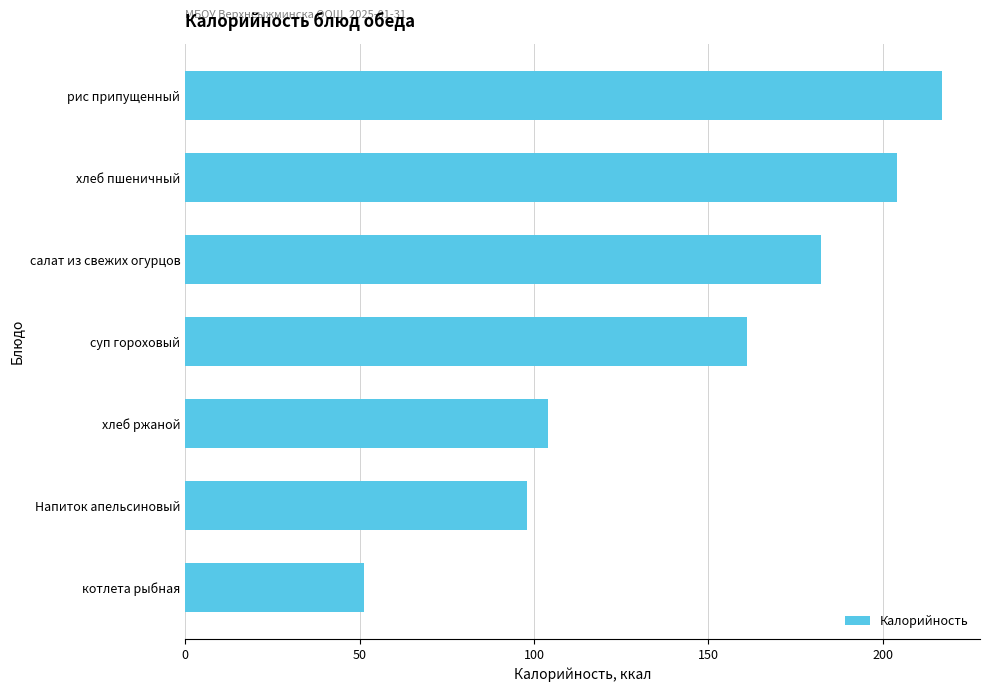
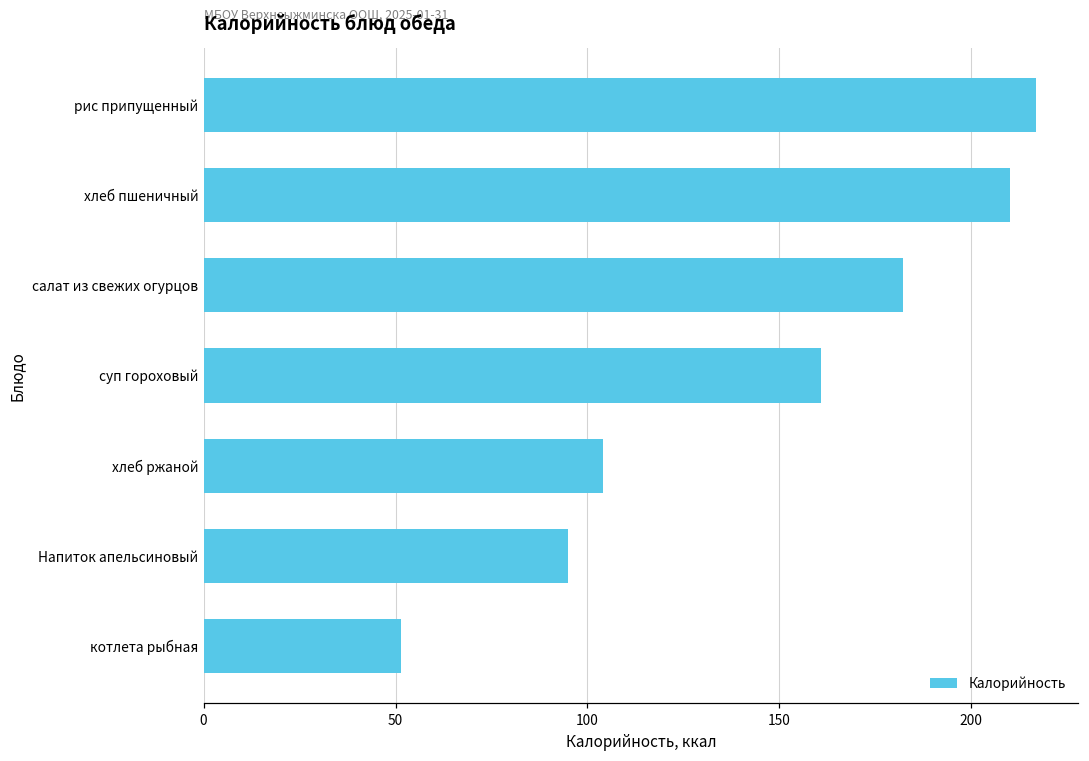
  {
    "рис припущенный": 217,
-   "хлеб пшеничный": 204,
+   "хлеб пшеничный": 210,
    "салат из свежих огурцов": 182,
    "суп гороховый": 161,
    "хлеб ржаной": 104,
-   "Напиток апельсиновый": 98,
+   "Напиток апельсиновый": 95,
    "котлета рыбная": 51
  }
